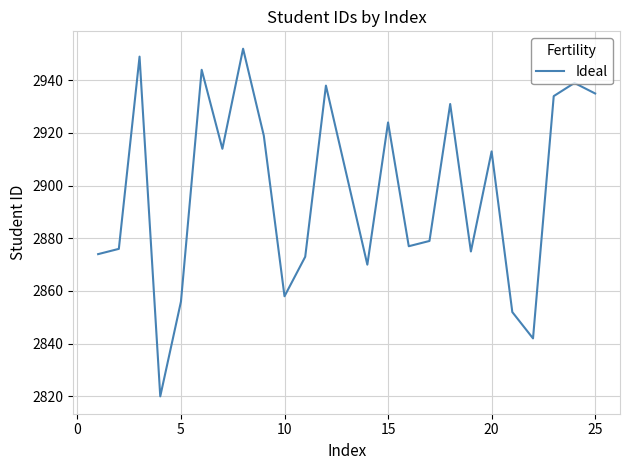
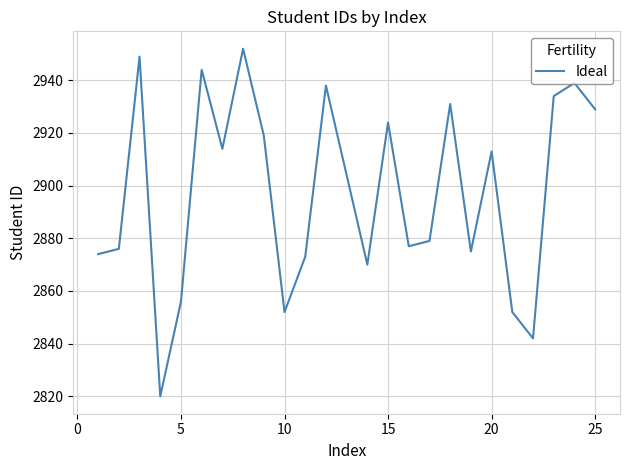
  {
    "5": 2856,
-   "10": 2858,
+   "10": 2852,
    "15": 2924,
    "20": 2913,
-   "25": 2935
+   "25": 2929
  }
